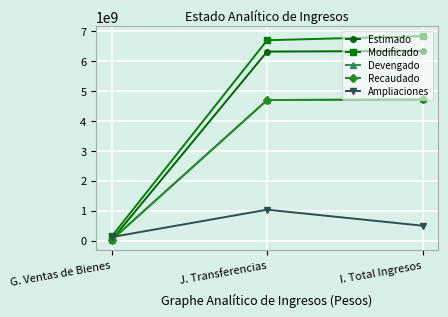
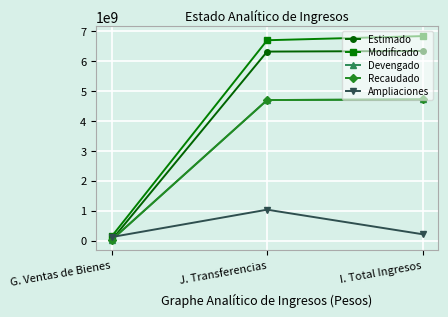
  {
    "Ampliaciones": {
      "J. Transferencias": 1000000000,
-     "I. Total Ingresos": 500000000
+     "I. Total Ingresos": 200000000
    }
  }
